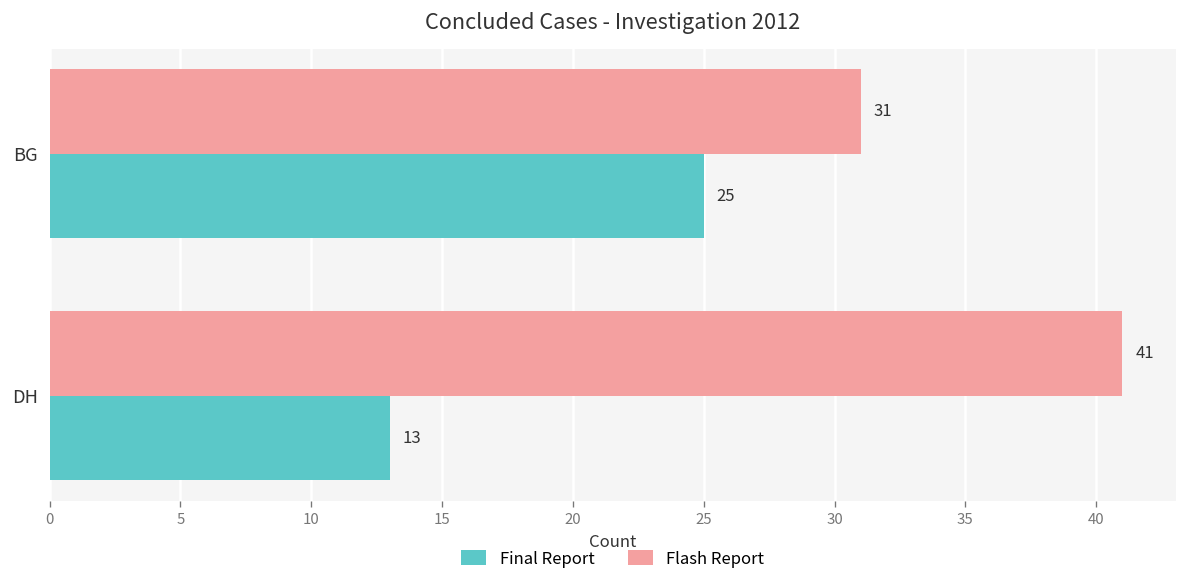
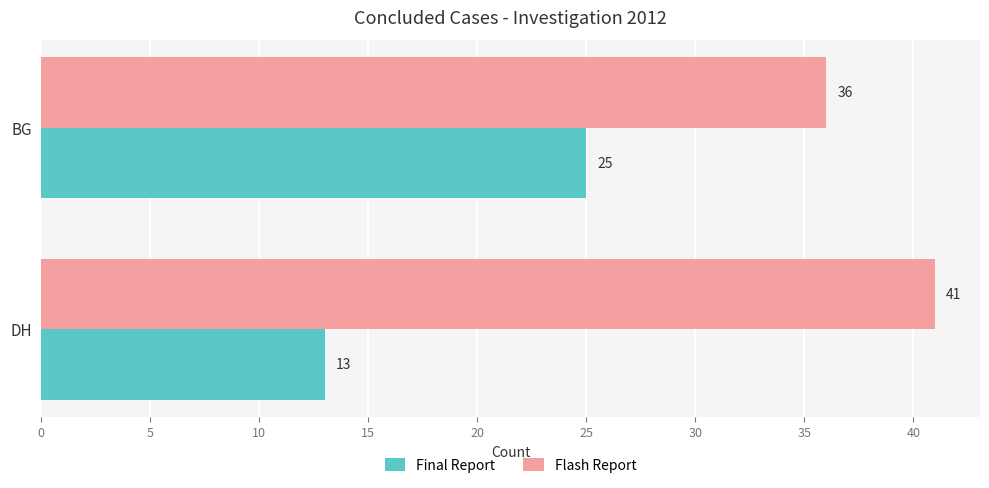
  {
    "Final Report": {
      "BG": 25,
      "DH": 13
    },
    "Flash Report": {
-     "BG": 31,
+     "BG": 36,
      "DH": 41
    }
  }
